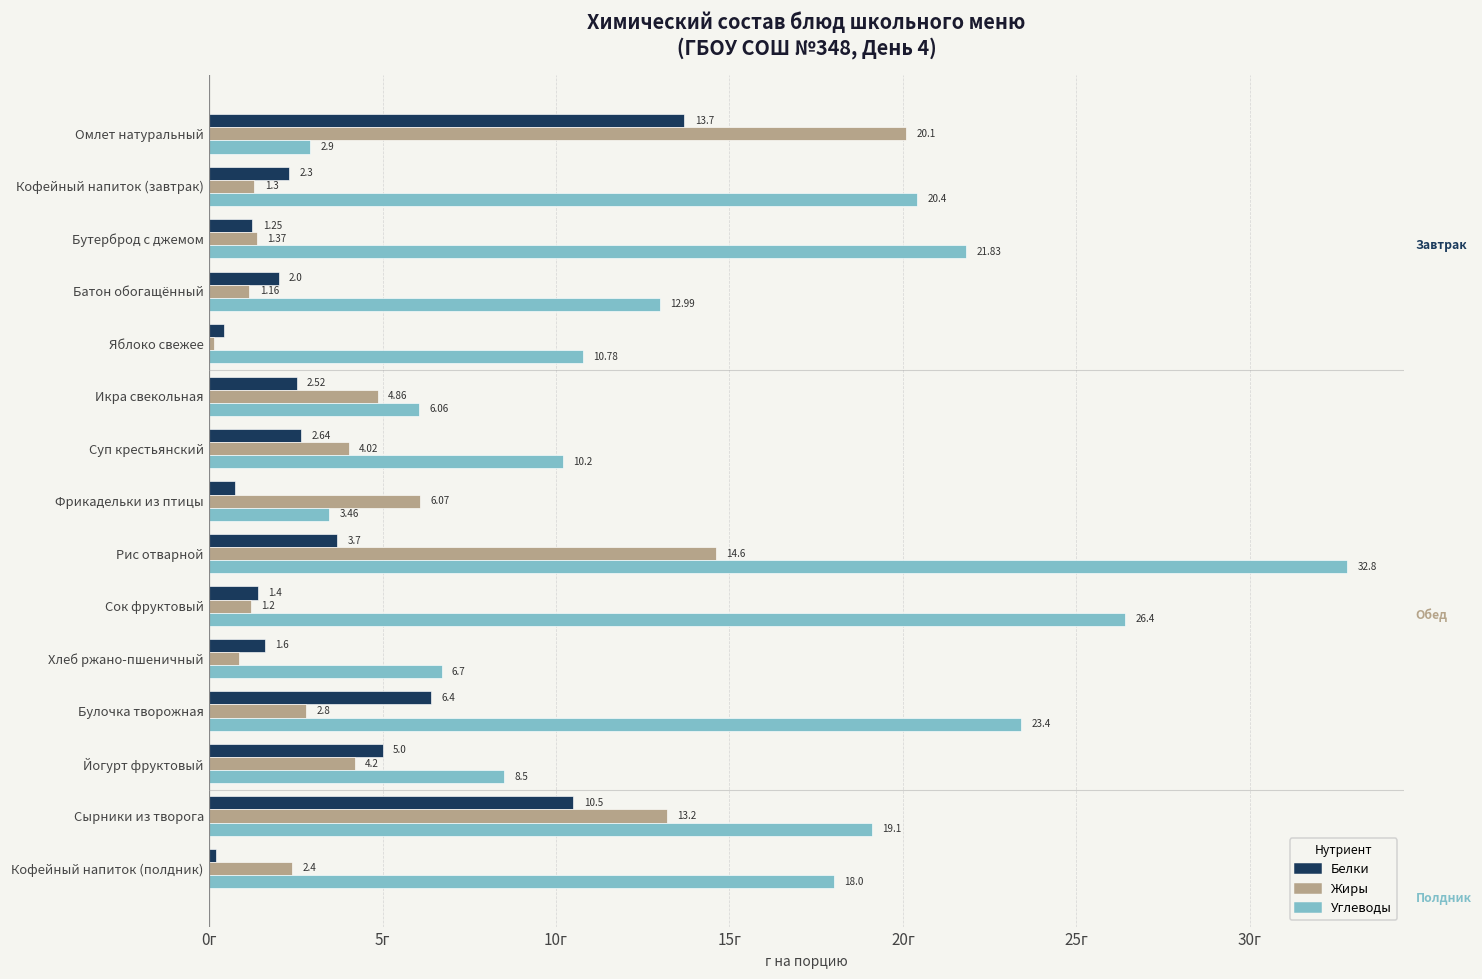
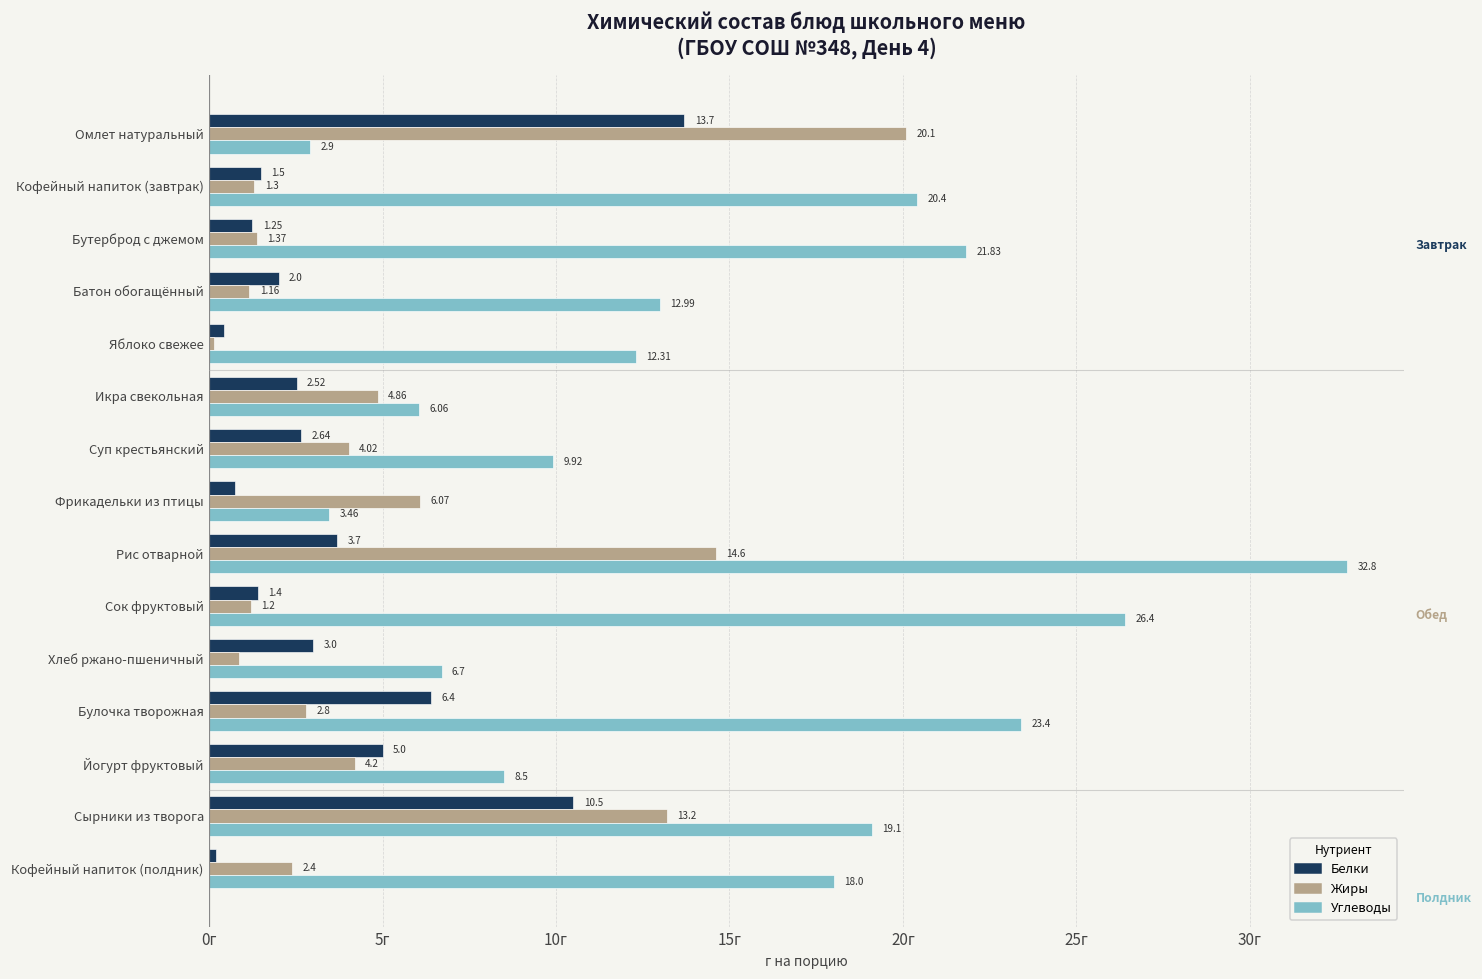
  {
    "Белки": {
      "Омлет натуральный": 13.7,
-     "Кофейный напиток (завтрак)": 2.3,
+     "Кофейный напиток (завтрак)": 1.5,
      "Бутерброд с джемом": 1.25,
      "Батон обогащённый": 2.0,
      "Икра свекольная": 2.52,
      "Суп крестьянский": 2.64,
      "Рис отварной": 3.7,
      "Сок фруктовый": 1.4,
-     "Хлеб ржано-пшеничный": 1.6,
+     "Хлеб ржано-пшеничный": 3.0,
      "Булочка творожная": 6.4,
      "Йогурт фруктовый": 5.0,
      "Сырники из творога": 10.5
    },
    "Жиры": {
      "Омлет натуральный": 20.1,
      "Кофейный напиток (завтрак)": 1.3,
      "Бутерброд с джемом": 1.37,
      "Батон обогащённый": 1.16,
      "Икра свекольная": 4.86,
      "Суп крестьянский": 4.02,
      "Фрикадельки из птицы": 6.07,
      "Рис отварной": 14.6,
      "Сок фруктовый": 1.2,
      "Булочка творожная": 2.8,
      "Йогурт фруктовый": 4.2,
      "Сырники из творога": 13.2,
      "Кофейный напиток (полдник)": 2.4
    },
    "Углеводы": {
      "Омлет натуральный": 2.9,
      "Кофейный напиток (завтрак)": 20.4,
      "Бутерброд с джемом": 21.83,
      "Батон обогащённый": 12.99,
-     "Яблоко свежее": 10.78,
+     "Яблоко свежее": 12.31,
      "Икра свекольная": 6.06,
-     "Суп крестьянский": 10.2,
+     "Суп крестьянский": 9.92,
      "Фрикадельки из птицы": 3.46,
      "Рис отварной": 32.8,
      "Сок фруктовый": 26.4,
      "Хлеб ржано-пшеничный": 6.7,
      "Булочка творожная": 23.4,
      "Йогурт фруктовый": 8.5,
      "Сырники из творога": 19.1,
      "Кофейный напиток (полдник)": 18.0
    }
  }
